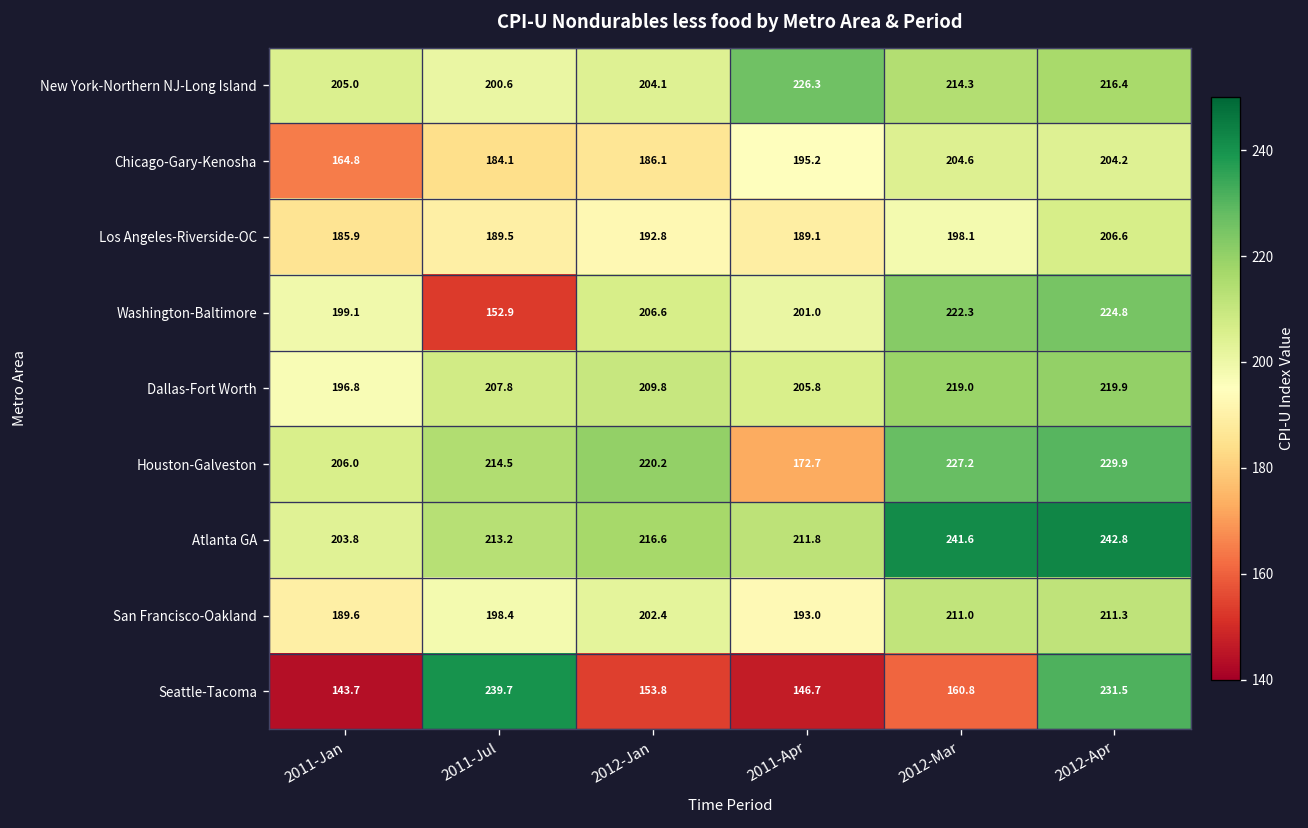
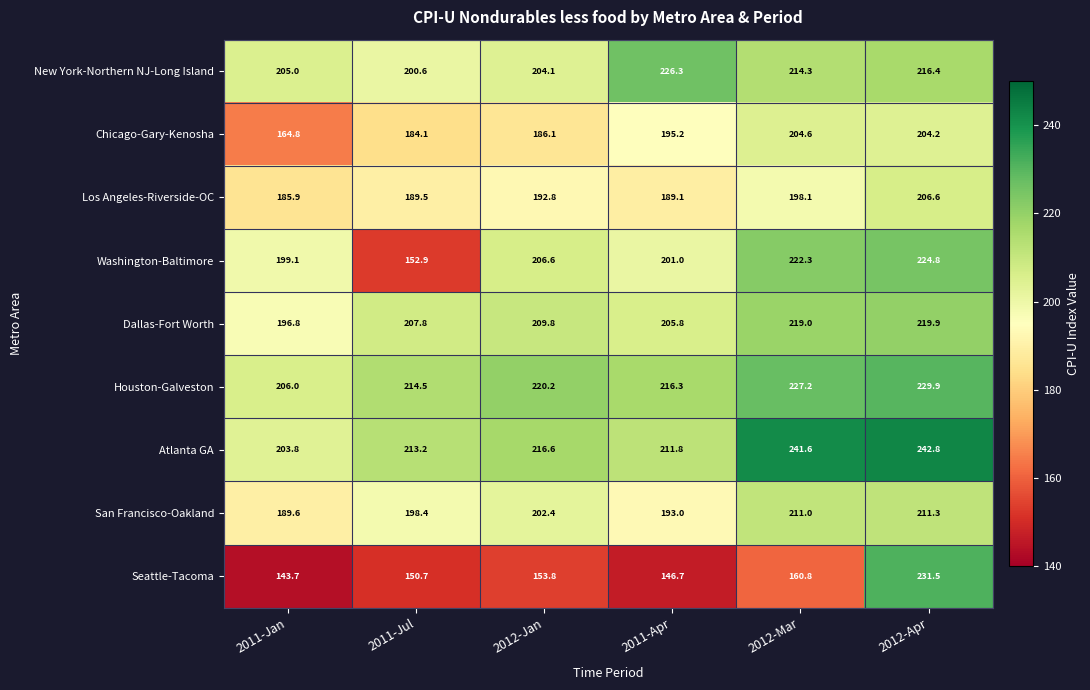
  {
    "New York-Northern NJ-Long Island": {
      "2011-Jan": 205.0,
      "2011-Jul": 200.6,
      "2012-Jan": 204.1,
      "2011-Apr": 226.3,
      "2012-Mar": 214.3,
      "2012-Apr": 216.4
    },
    "Chicago-Gary-Kenosha": {
      "2011-Jan": 164.8,
      "2011-Jul": 184.1,
      "2012-Jan": 186.1,
      "2011-Apr": 195.2,
      "2012-Mar": 204.6,
      "2012-Apr": 204.2
    },
    "Los Angeles-Riverside-OC": {
      "2011-Jan": 185.9,
      "2011-Jul": 189.5,
      "2012-Jan": 192.8,
      "2011-Apr": 189.1,
      "2012-Mar": 198.1,
      "2012-Apr": 206.6
    },
    "Washington-Baltimore": {
      "2011-Jan": 199.1,
      "2011-Jul": 152.9,
      "2012-Jan": 206.6,
      "2011-Apr": 201.0,
      "2012-Mar": 222.3,
      "2012-Apr": 224.8
    },
    "Dallas-Fort Worth": {
      "2011-Jan": 196.8,
      "2011-Jul": 207.8,
      "2012-Jan": 209.8,
      "2011-Apr": 205.8,
      "2012-Mar": 219.0,
      "2012-Apr": 219.9
    },
    "Houston-Galveston": {
      "2011-Jan": 206.0,
      "2011-Jul": 214.5,
      "2012-Jan": 220.2,
-     "2011-Apr": 172.7,
+     "2011-Apr": 216.3,
      "2012-Mar": 227.2,
      "2012-Apr": 229.9
    },
    "Atlanta GA": {
      "2011-Jan": 203.8,
      "2011-Jul": 213.2,
      "2012-Jan": 216.6,
      "2011-Apr": 211.8,
      "2012-Mar": 241.6,
      "2012-Apr": 242.8
    },
    "San Francisco-Oakland": {
      "2011-Jan": 189.6,
      "2011-Jul": 198.4,
      "2012-Jan": 202.4,
      "2011-Apr": 193.0,
      "2012-Mar": 211.0,
      "2012-Apr": 211.3
    },
    "Seattle-Tacoma": {
      "2011-Jan": 143.7,
-     "2011-Jul": 239.7,
+     "2011-Jul": 150.7,
      "2012-Jan": 153.8,
      "2011-Apr": 146.7,
      "2012-Mar": 160.8,
      "2012-Apr": 231.5
    }
  }
